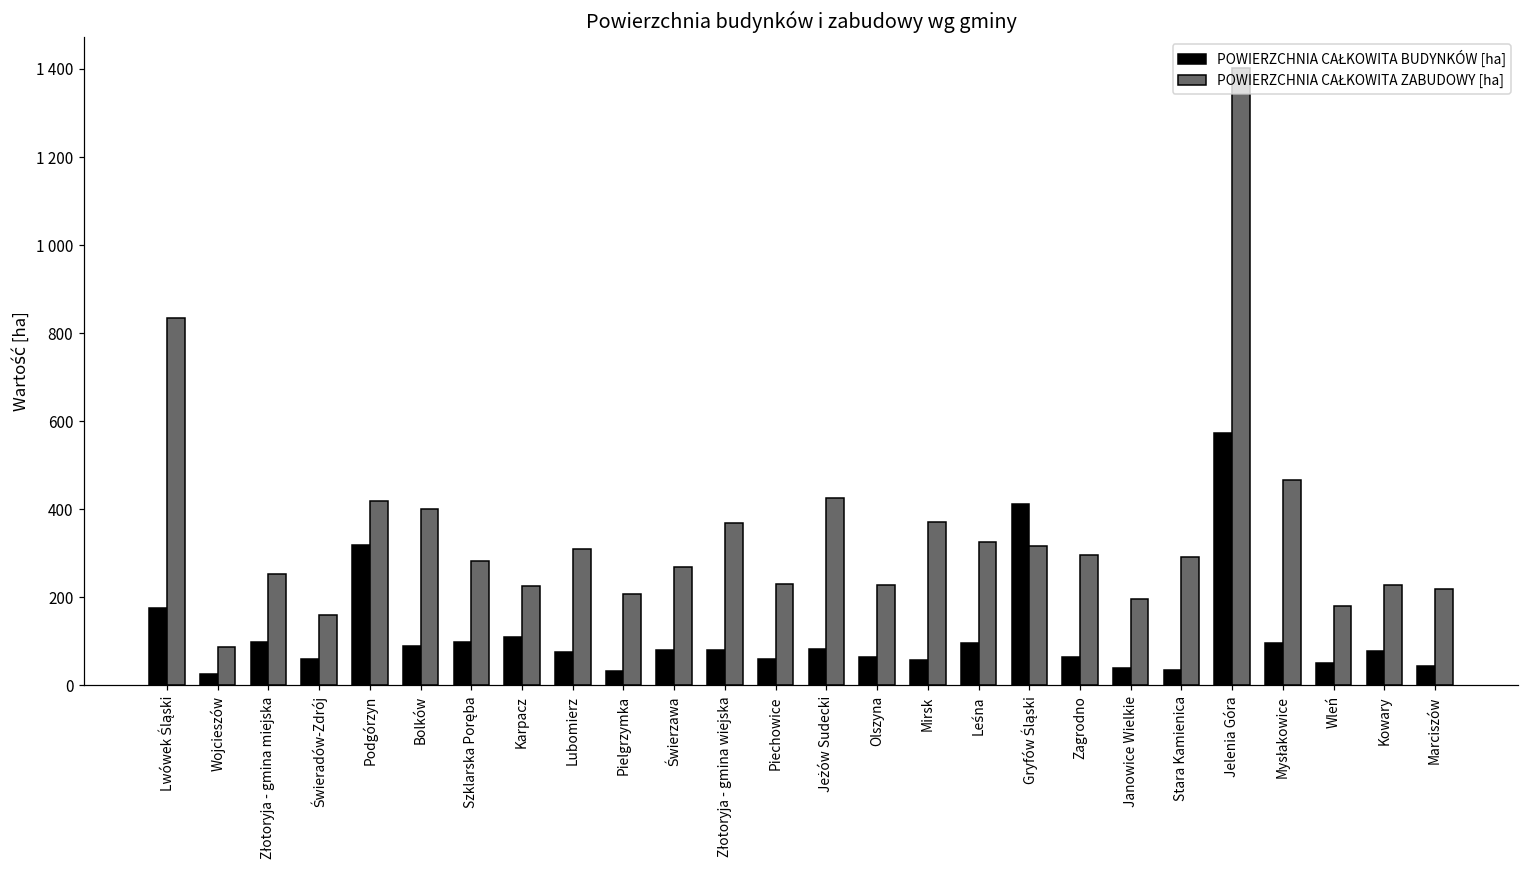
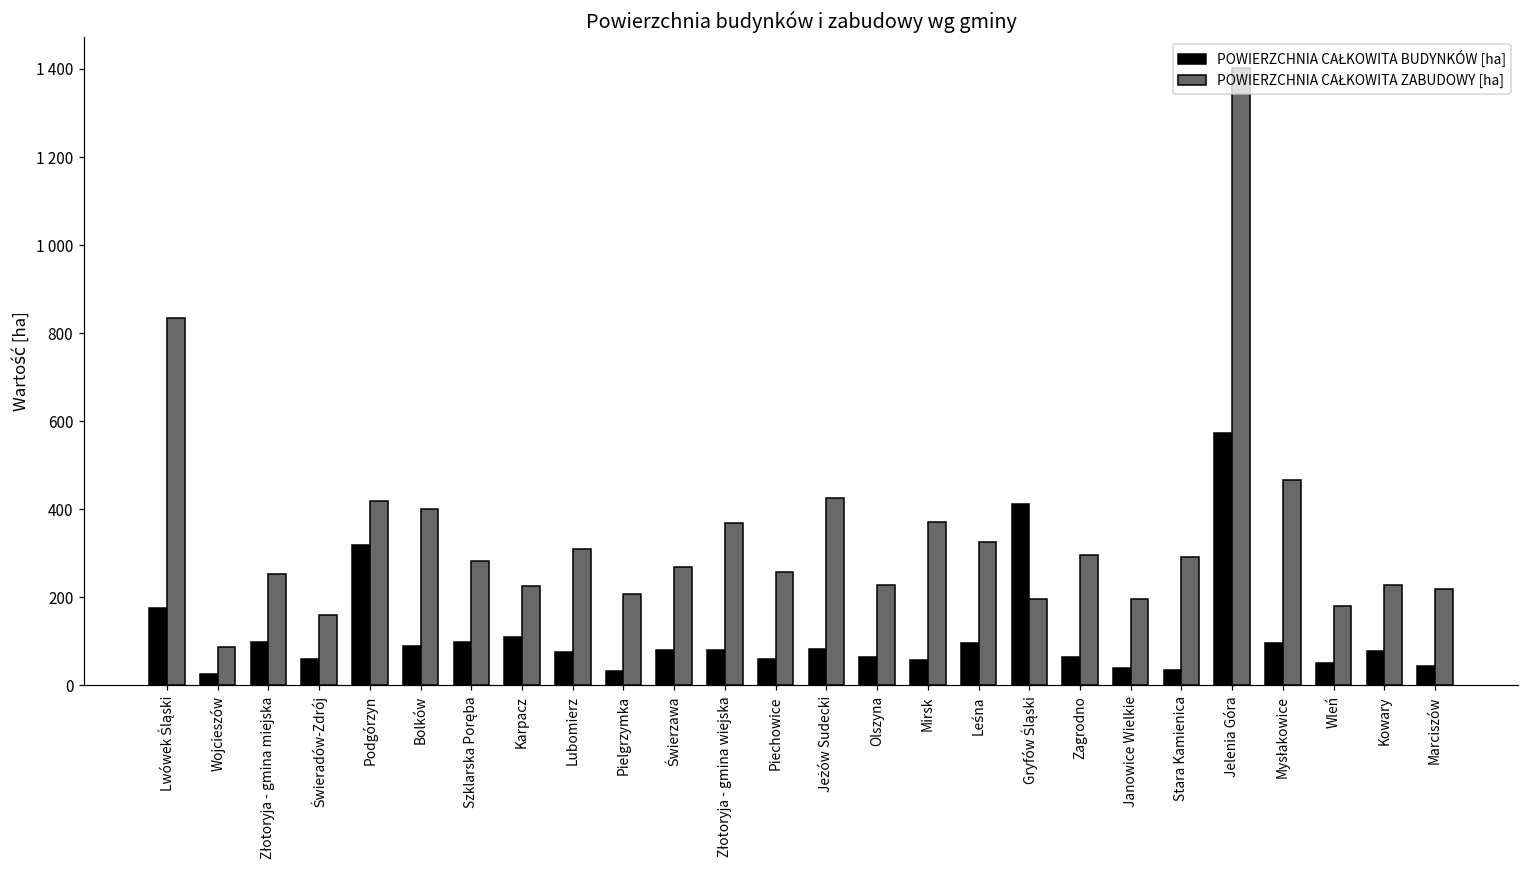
  {
    "POWIERZCHNIA CAŁKOWITA BUDYNKÓW [ha]": {
      "Lwówek Śląski": 180,
      "Wojcieszów": 30,
      "Złotoryja - gmina miejska": 100,
      "Świeradów-Zdrój": 60,
      "Podgórzyn": 320,
      "Bolków": 90,
      "Szklarska Poręba": 100,
      "Karpacz": 110,
      "Lubomierz": 80,
      "Pielgrzymka": 30,
      "Świerzawa": 80,
      "Złotoryja - gmina wiejska": 80,
      "Piechowice": 60,
      "Jeżów Sudecki": 80,
      "Olszyna": 60,
      "Mirsk": 60,
      "Leśna": 100,
      "Gryfów Śląski": 410,
      "Zagrodno": 70,
      "Janowice Wielkie": 40,
      "Stara Kamienica": 40,
      "Jelenia Góra": 570,
      "Mysłakowice": 100,
      "Wleń": 50,
      "Kowary": 80,
      "Marciszów": 40
    },
    "POWIERZCHNIA CAŁKOWITA ZABUDOWY [ha]": {
      "Lwówek Śląski": 830,
      "Wojcieszów": 90,
      "Złotoryja - gmina miejska": 250,
      "Świeradów-Zdrój": 160,
      "Podgórzyn": 420,
      "Bolków": 400,
      "Szklarska Poręba": 280,
      "Karpacz": 230,
      "Lubomierz": 310,
      "Pielgrzymka": 210,
      "Świerzawa": 270,
      "Złotoryja - gmina wiejska": 370,
-     "Piechowice": 230,
+     "Piechowice": 260,
      "Jeżów Sudecki": 430,
      "Olszyna": 230,
      "Mirsk": 370,
      "Leśna": 320,
-     "Gryfów Śląski": 320,
+     "Gryfów Śląski": 200,
      "Zagrodno": 300,
      "Janowice Wielkie": 200,
      "Stara Kamienica": 290,
      "Mysłakowice": 470,
      "Wleń": 180,
      "Kowary": 230,
      "Marciszów": 220
    }
  }
